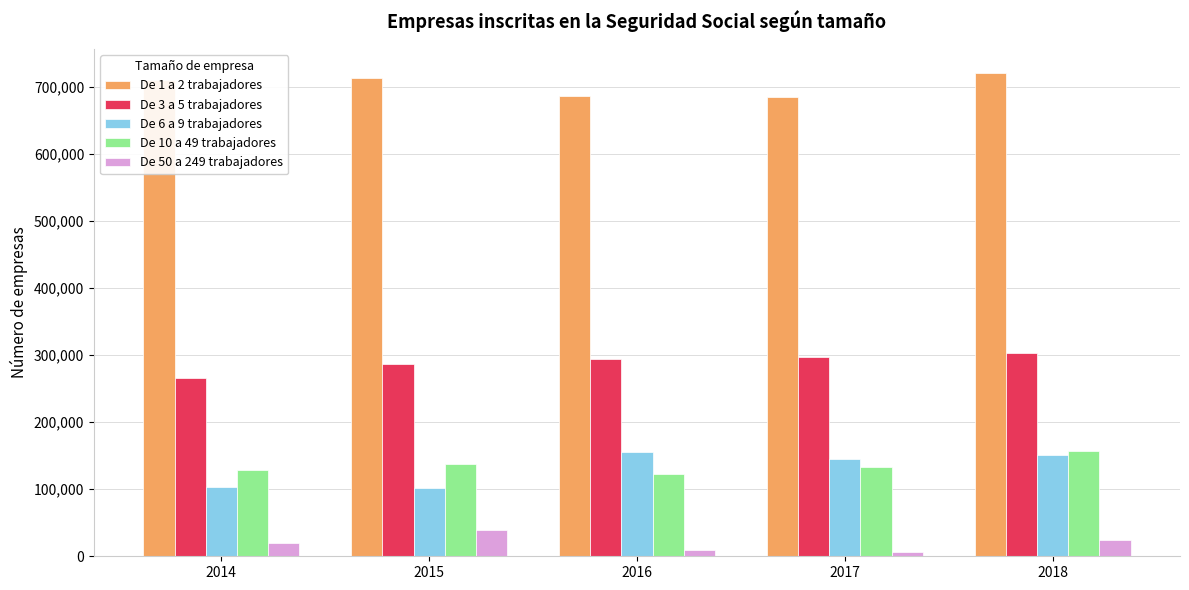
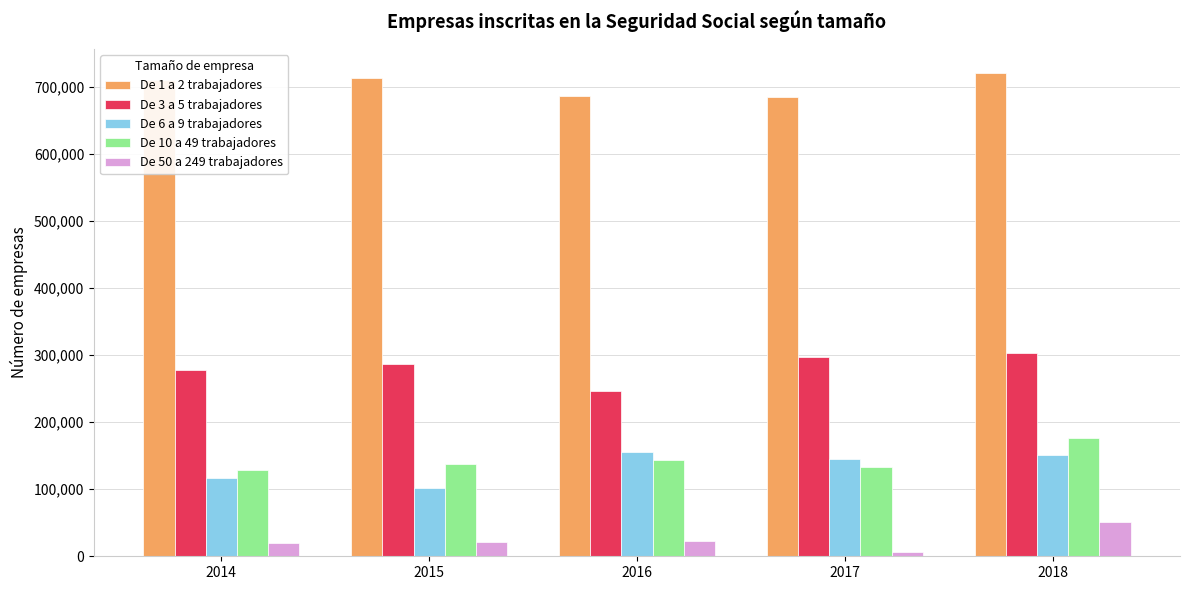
  {
    "De 1 a 2 trabajadores": {
      "2015": "710,000",
      "2016": "690,000",
      "2017": "690,000",
      "2018": "720,000"
    },
    "De 3 a 5 trabajadores": {
-     "2014": "270,000",
+     "2014": "280,000",
      "2015": "290,000",
-     "2016": "290,000",
+     "2016": "250,000",
      "2017": "300,000",
      "2018": "300,000"
    },
    "De 6 a 9 trabajadores": {
-     "2014": "100,000",
+     "2014": "120,000",
      "2015": "100,000",
      "2016": "150,000",
      "2017": "150,000",
      "2018": "150,000"
    },
    "De 10 a 49 trabajadores": {
      "2014": "130,000",
      "2015": "140,000",
-     "2016": "120,000",
+     "2016": "140,000",
      "2017": "130,000",
-     "2018": "160,000"
+     "2018": "180,000"
    },
    "De 50 a 249 trabajadores": {
      "2014": "20,000",
-     "2015": "40,000",
-     "2016": "10,000",
+     "2015": "20,000",
+     "2016": "20,000",
      "2017": "10,000",
-     "2018": "20,000"
+     "2018": "50,000"
    }
  }
